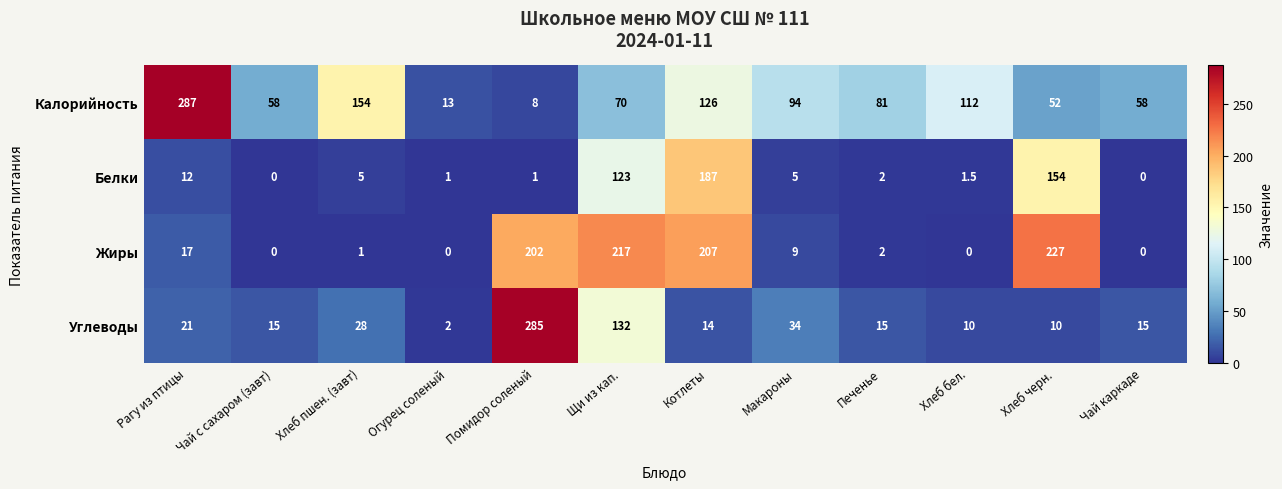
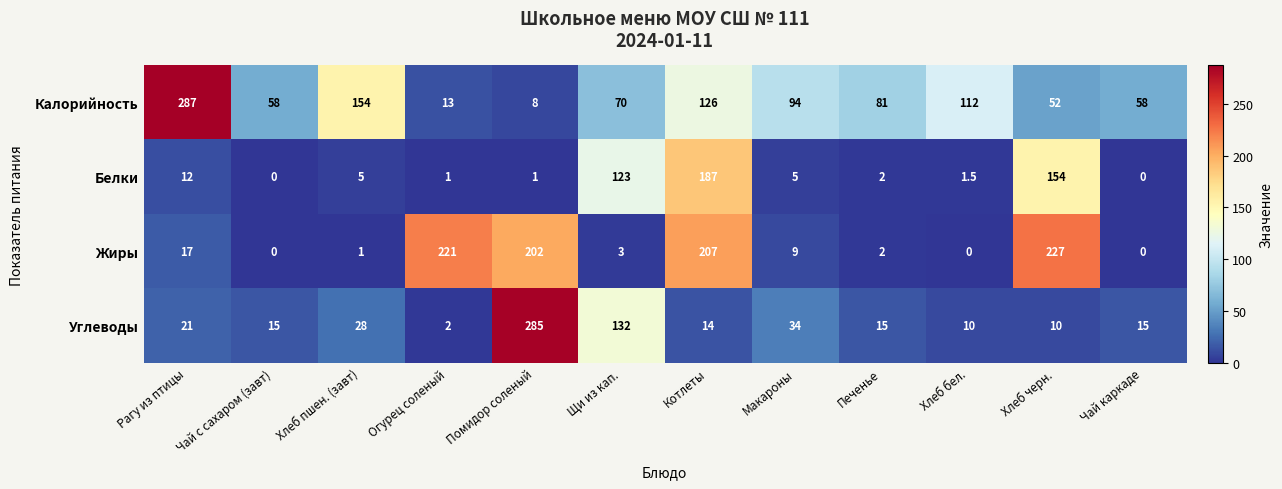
  {
    "Калорийность": {
      "Рагу из птицы": 287,
      "Чай с сахаром (завт)": 58,
      "Хлеб пшен. (завт)": 154,
      "Огурец соленый": 13,
      "Помидор соленый": 8,
      "Щи из кап.": 70,
      "Котлеты": 126,
      "Макароны": 94,
      "Печенье": 81,
      "Хлеб бел.": 112,
      "Хлеб черн.": 52,
      "Чай каркаде": 58
    },
    "Белки": {
      "Рагу из птицы": 12,
      "Чай с сахаром (завт)": 0,
      "Хлеб пшен. (завт)": 5,
      "Огурец соленый": 1,
      "Помидор соленый": 1,
      "Щи из кап.": 123,
      "Котлеты": 187,
      "Макароны": 5,
      "Печенье": 2,
      "Хлеб бел.": 1.5,
      "Хлеб черн.": 154,
      "Чай каркаде": 0
    },
    "Жиры": {
      "Рагу из птицы": 17,
      "Чай с сахаром (завт)": 0,
      "Хлеб пшен. (завт)": 1,
-     "Огурец соленый": 0,
+     "Огурец соленый": 221,
      "Помидор соленый": 202,
-     "Щи из кап.": 217,
+     "Щи из кап.": 3,
      "Котлеты": 207,
      "Макароны": 9,
      "Печенье": 2,
      "Хлеб бел.": 0,
      "Хлеб черн.": 227,
      "Чай каркаде": 0
    },
    "Углеводы": {
      "Рагу из птицы": 21,
      "Чай с сахаром (завт)": 15,
      "Хлеб пшен. (завт)": 28,
      "Огурец соленый": 2,
      "Помидор соленый": 285,
      "Щи из кап.": 132,
      "Котлеты": 14,
      "Макароны": 34,
      "Печенье": 15,
      "Хлеб бел.": 10,
      "Хлеб черн.": 10,
      "Чай каркаде": 15
    }
  }
